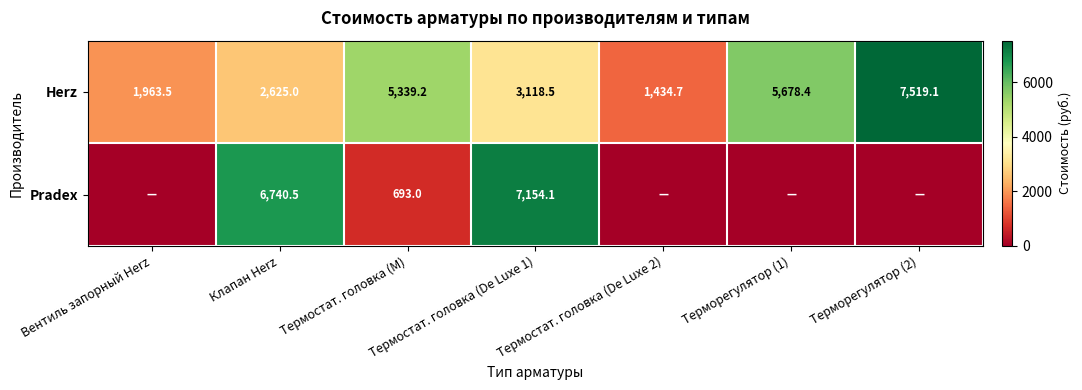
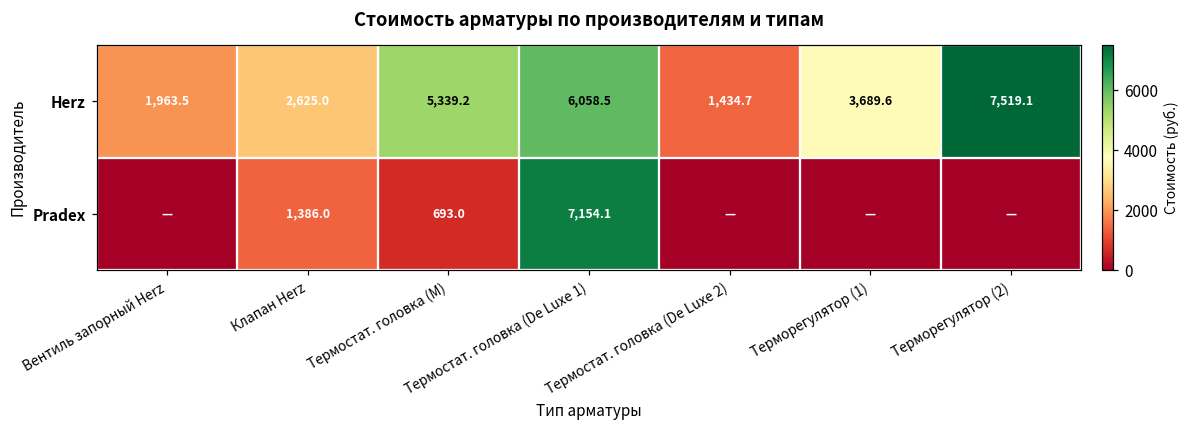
  {
    "Herz": {
      "Вентиль запорный Herz": "1,963.5",
      "Клапан Herz": "2,625.0",
      "Термостат. головка (М)": "5,339.2",
-     "Термостат. головка (De Luxe 1)": "3,118.5",
+     "Термостат. головка (De Luxe 1)": "6,058.5",
      "Термостат. головка (De Luxe 2)": "1,434.7",
-     "Терморегулятор (1)": "5,678.4",
+     "Терморегулятор (1)": "3,689.6",
      "Терморегулятор (2)": "7,519.1"
    },
    "Pradex": {
-     "Клапан Herz": "6,740.5",
+     "Клапан Herz": "1,386.0",
      "Термостат. головка (М)": "693.0",
      "Термостат. головка (De Luxe 1)": "7,154.1"
    }
  }
